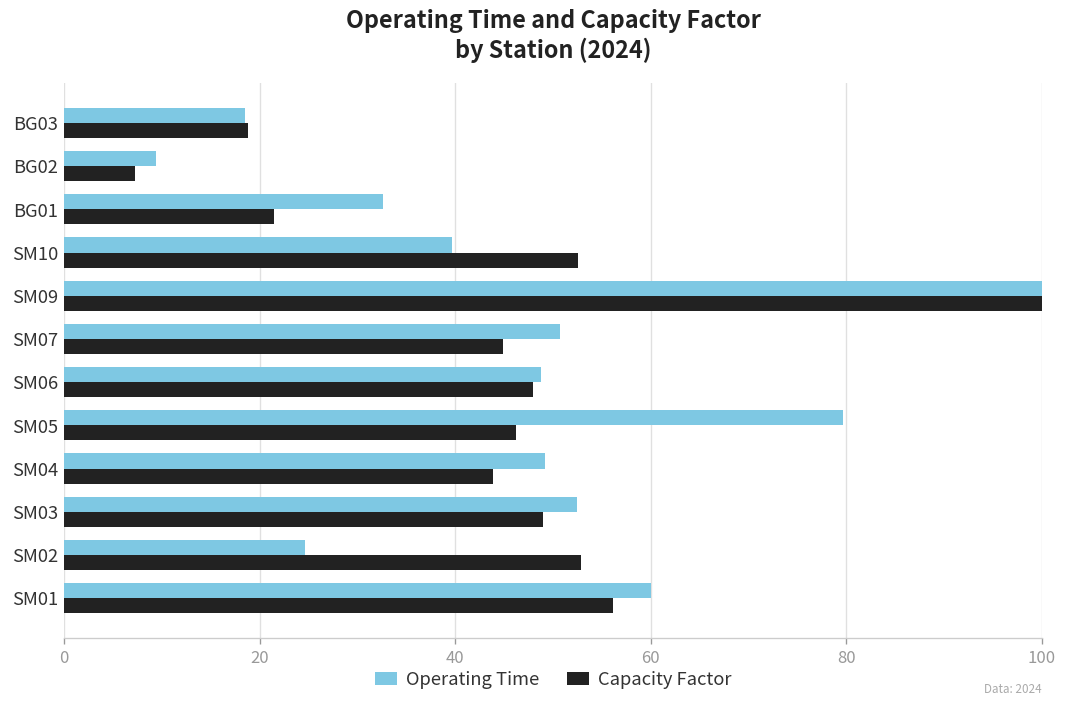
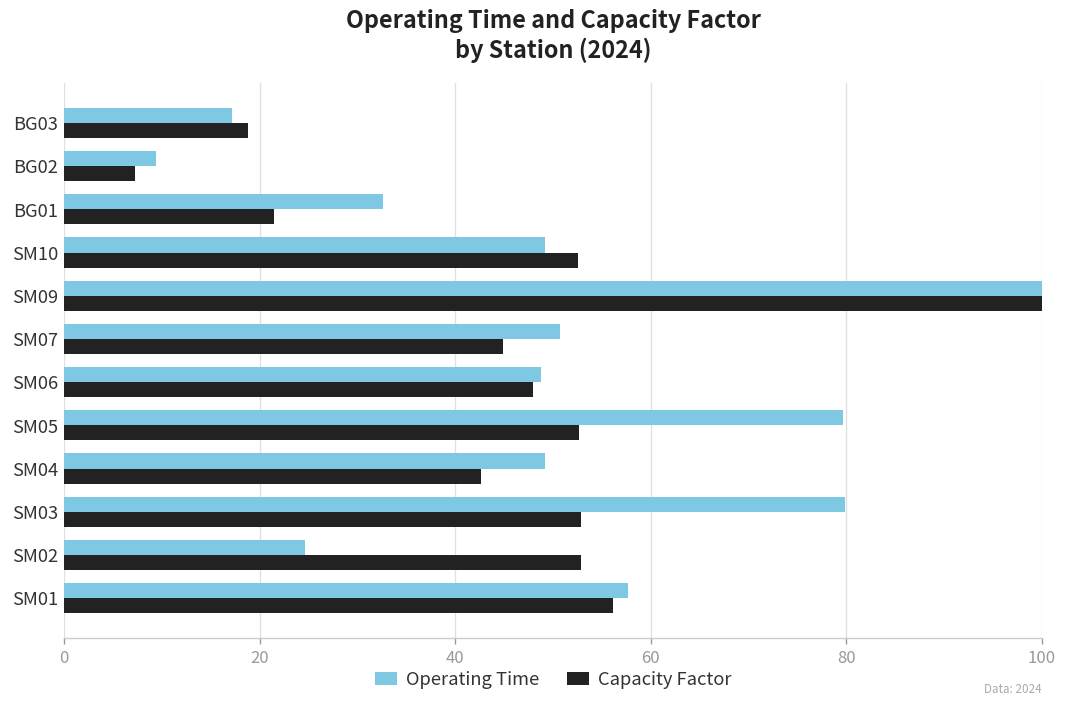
  {
    "Operating Time": {
-     "BG03": 19,
+     "BG03": 17,
      "BG02": 9,
      "BG01": 33,
-     "SM10": 40,
+     "SM10": 49,
      "SM09": 100,
      "SM07": 51,
      "SM06": 49,
      "SM05": 80,
      "SM04": 49,
-     "SM03": 52,
+     "SM03": 80,
      "SM02": 25,
-     "SM01": 60
+     "SM01": 58
    },
    "Capacity Factor": {
      "BG03": 19,
      "BG02": 7,
      "BG01": 21,
      "SM10": 53,
      "SM09": 100,
      "SM07": 45,
      "SM06": 48,
-     "SM05": 46,
-     "SM04": 44,
-     "SM03": 49,
+     "SM05": 53,
+     "SM04": 43,
+     "SM03": 53,
      "SM02": 53,
      "SM01": 56
    }
  }
